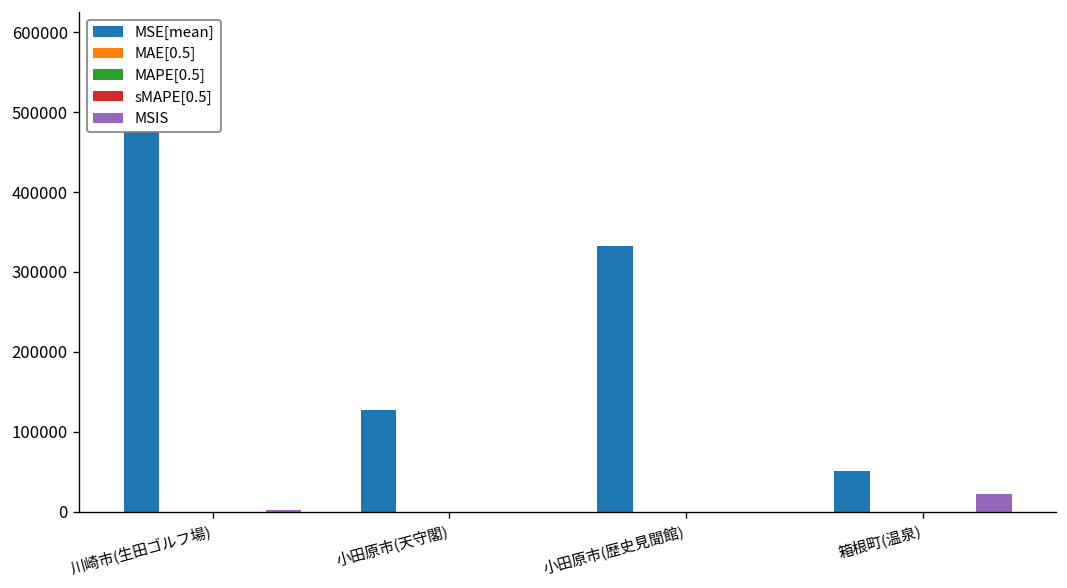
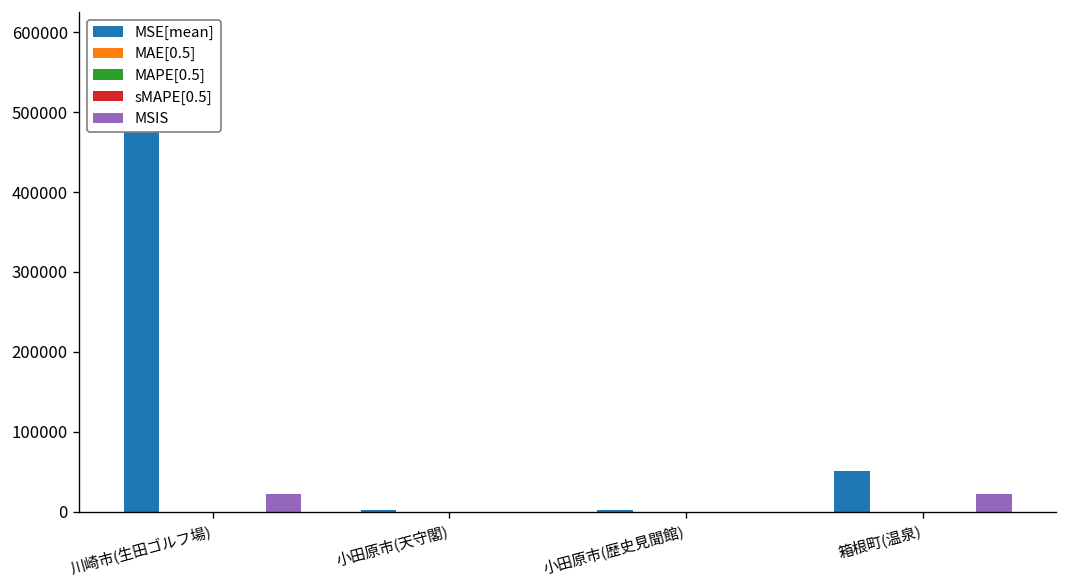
  {
    "MSE[mean]": {
-     "小田原市(天守閣)": 130000,
-     "小田原市(歴史見聞館)": 330000,
+     "小田原市(天守閣)": 0,
+     "小田原市(歴史見聞館)": 0,
      "箱根町(温泉)": 50000
    },
    "MAE[0.5]": {
      "川崎市(生田ゴルフ場)": 0,
      "小田原市(天守閣)": 0,
      "小田原市(歴史見聞館)": 0,
      "箱根町(温泉)": 0
    },
    "MAPE[0.5]": {
      "川崎市(生田ゴルフ場)": 0,
      "小田原市(天守閣)": 0,
      "小田原市(歴史見聞館)": 0,
      "箱根町(温泉)": 0
    },
    "sMAPE[0.5]": {
      "川崎市(生田ゴルフ場)": 0,
      "小田原市(天守閣)": 0,
      "小田原市(歴史見聞館)": 0,
      "箱根町(温泉)": 0
    },
    "MSIS": {
-     "川崎市(生田ゴルフ場)": 0,
+     "川崎市(生田ゴルフ場)": 20000,
      "小田原市(天守閣)": 0,
      "小田原市(歴史見聞館)": 0,
      "箱根町(温泉)": 20000
    }
  }
